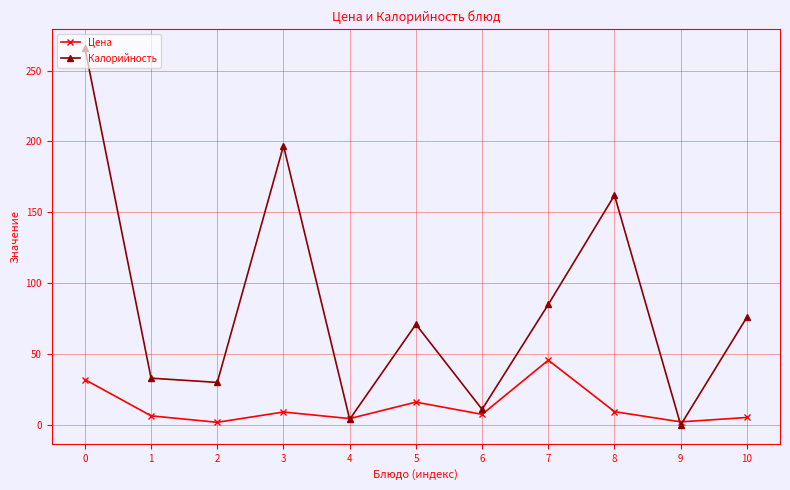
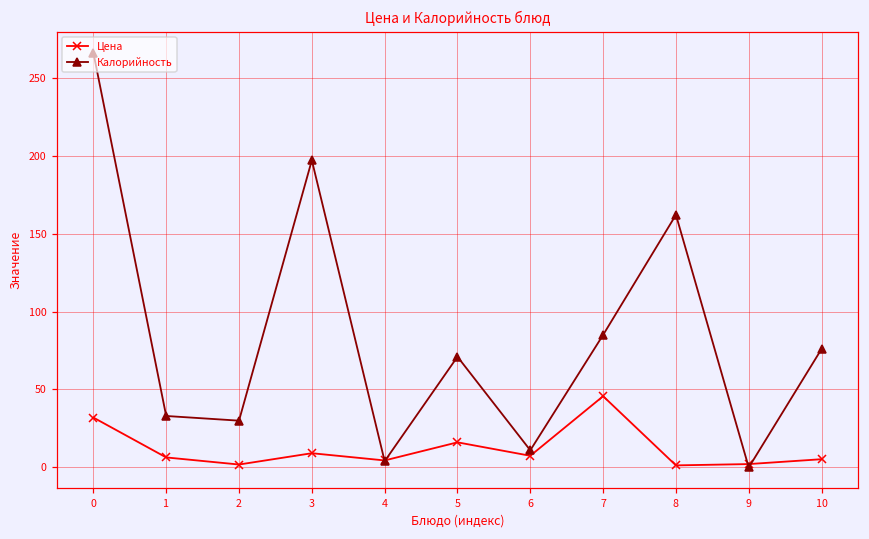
  {
    "Цена": {
      "0": 32,
      "1": 6,
      "2": 2,
      "3": 9,
      "5": 16,
      "6": 7,
      "7": 46,
-     "8": 9,
+     "8": 1,
      "9": 2,
      "10": 5
    },
    "Калорийность": {
      "1": 33,
      "2": 30,
      "3": 197,
      "5": 71,
      "6": 11,
      "7": 85,
      "8": 162,
      "9": 0,
      "10": 76
    }
  }
